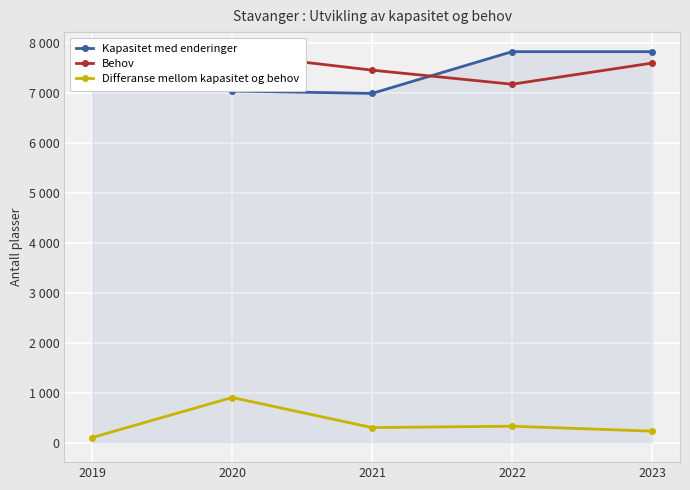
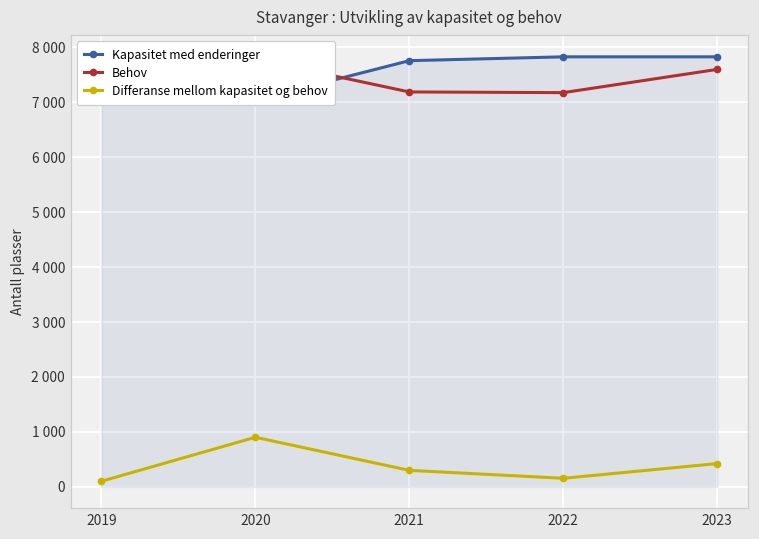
  {
    "Kapasitet med enderinger": {
-     "2021": 7000,
+     "2021": 7800,
      "2022": 7800,
      "2023": 7800
    },
    "Behov": {
-     "2021": 7500,
+     "2021": 7200,
      "2022": 7200,
      "2023": 7600
    },
    "Differanse mellom kapasitet og behov": {
      "2019": 100,
      "2020": 900,
      "2021": 300,
-     "2022": 300,
-     "2023": 200
+     "2022": 200,
+     "2023": 400
    }
  }
